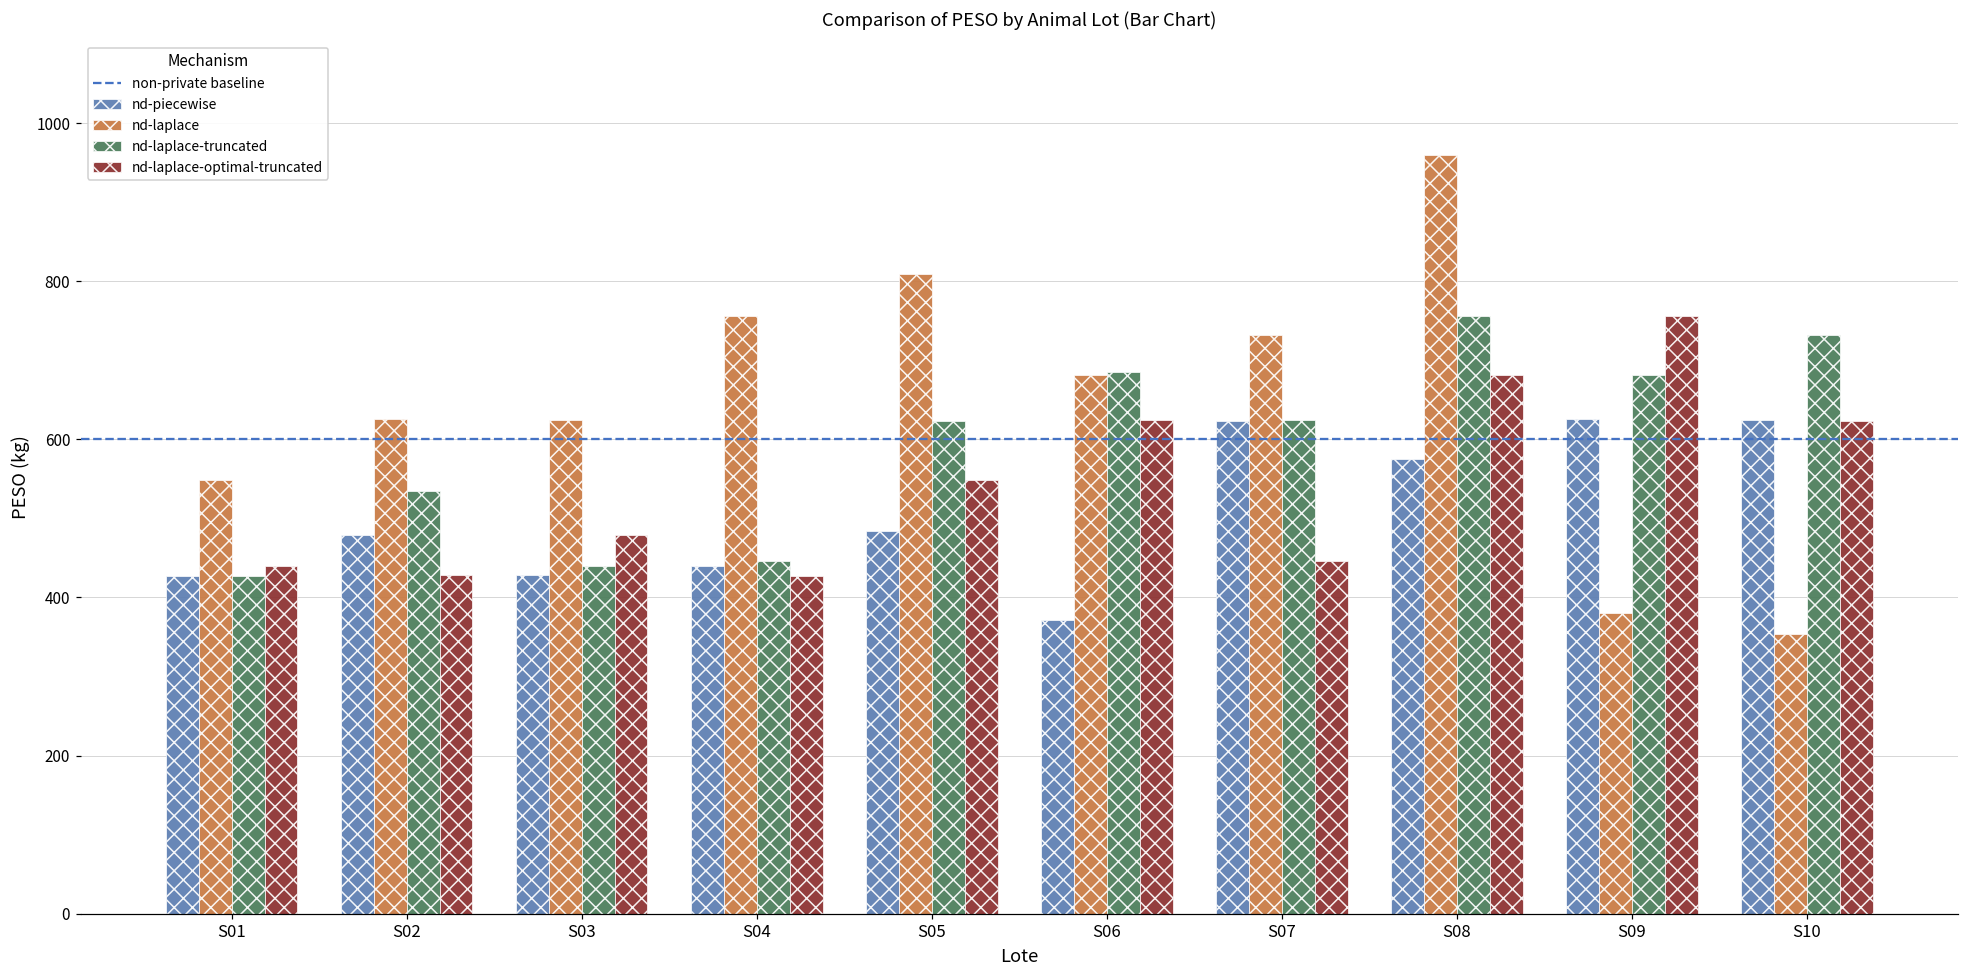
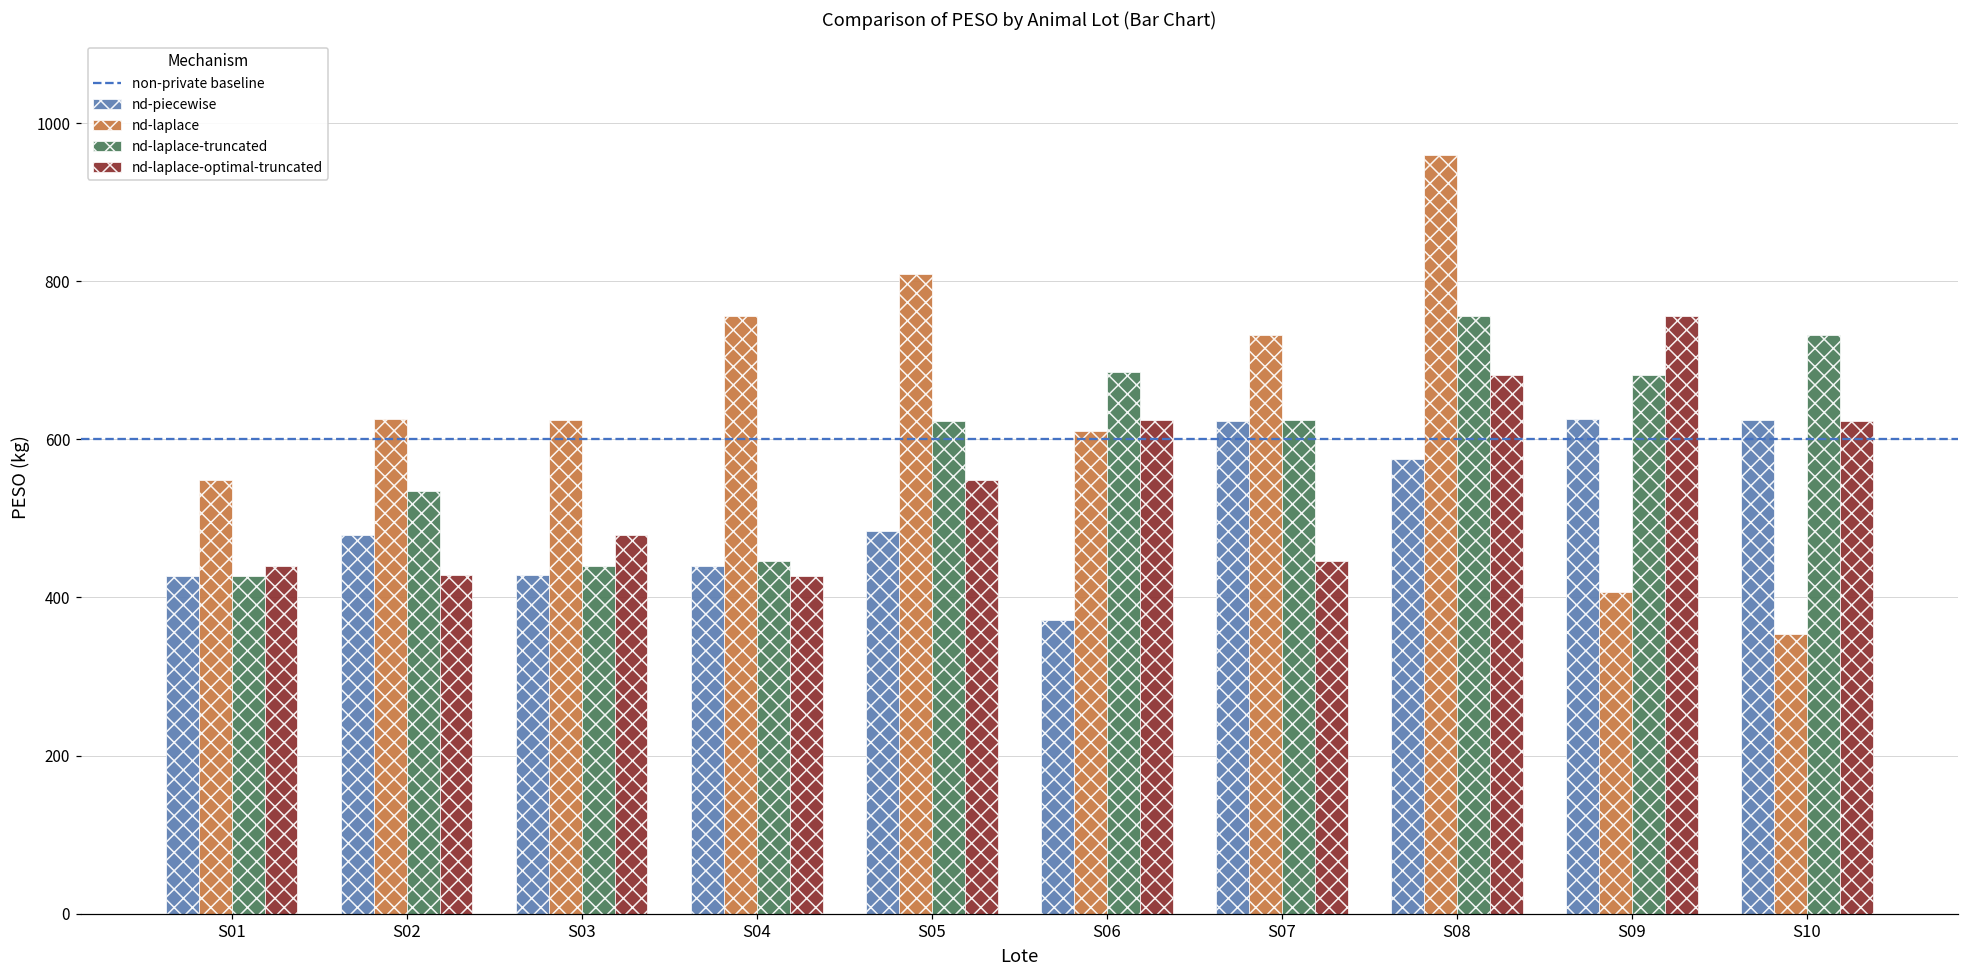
  {
    "nd-piecewise": {
      "S01": 430,
      "S02": 480,
      "S03": 430,
      "S04": 440,
      "S05": 480,
      "S06": 370,
      "S07": 620,
      "S08": 580,
      "S09": 630,
      "S10": 630
    },
    "nd-laplace": {
      "S01": 550,
      "S02": 630,
      "S03": 630,
      "S04": 760,
      "S05": 810,
-     "S06": 680,
+     "S06": 610,
      "S07": 730,
      "S08": 960,
-     "S09": 380,
+     "S09": 410,
      "S10": 350
    },
    "nd-laplace-truncated": {
      "S01": 430,
      "S02": 540,
      "S03": 440,
      "S04": 450,
      "S05": 620,
      "S06": 690,
      "S07": 630,
      "S08": 760,
      "S09": 680,
      "S10": 730
    },
    "nd-laplace-optimal-truncated": {
      "S01": 440,
      "S02": 430,
      "S03": 480,
      "S04": 430,
      "S05": 550,
      "S06": 630,
      "S07": 450,
      "S08": 680,
      "S09": 760,
      "S10": 620
    }
  }
